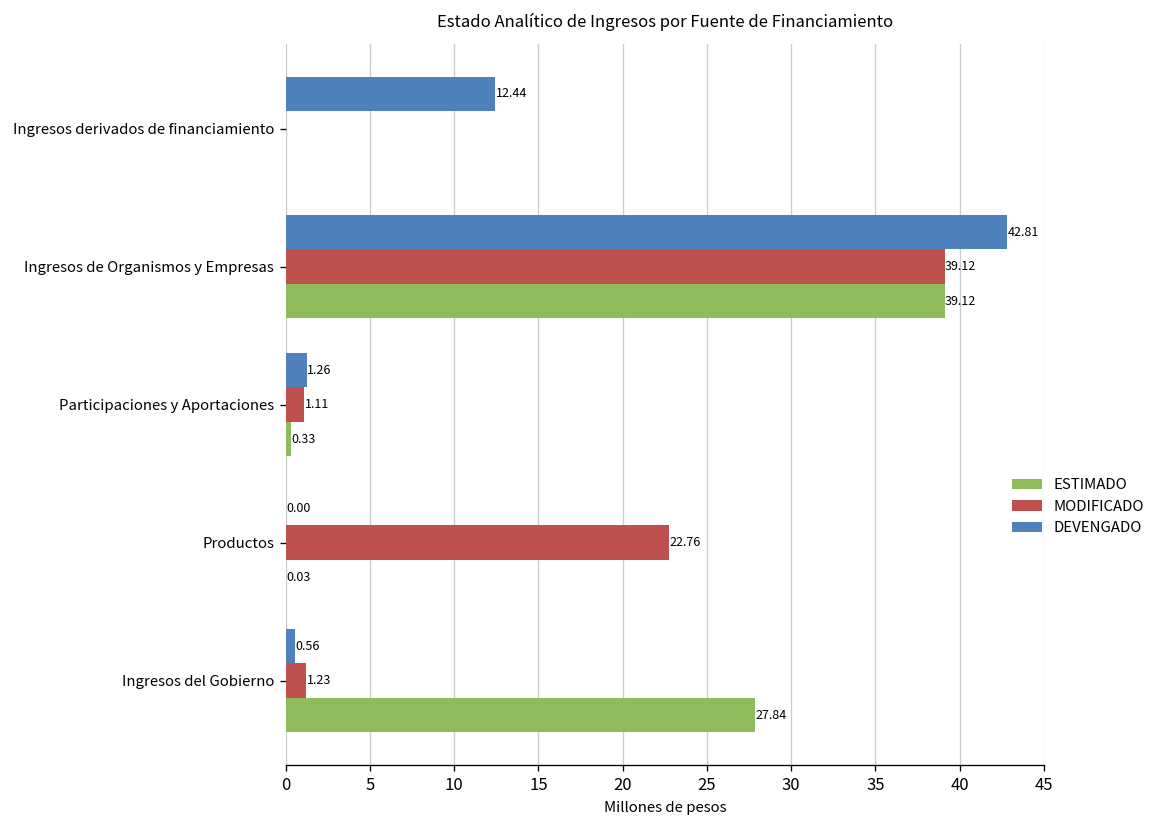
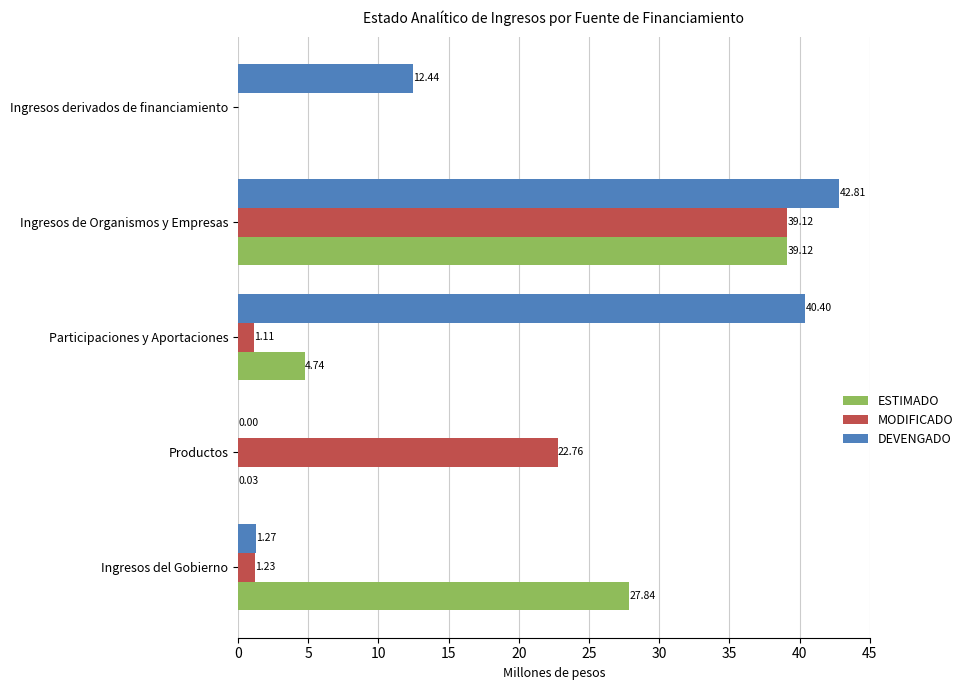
  {
    "ESTIMADO": {
      "Ingresos de Organismos y Empresas": 39.12,
-     "Participaciones y Aportaciones": 0.33,
+     "Participaciones y Aportaciones": 4.74,
      "Productos": 0.03,
      "Ingresos del Gobierno": 27.84
    },
    "MODIFICADO": {
      "Ingresos de Organismos y Empresas": 39.12,
      "Participaciones y Aportaciones": 1.11,
      "Productos": 22.76,
      "Ingresos del Gobierno": 1.23
    },
    "DEVENGADO": {
      "Ingresos derivados de financiamiento": 12.44,
      "Ingresos de Organismos y Empresas": 42.81,
-     "Participaciones y Aportaciones": 1.26,
+     "Participaciones y Aportaciones": 40.40,
      "Productos": 0.00,
-     "Ingresos del Gobierno": 0.56
+     "Ingresos del Gobierno": 1.27
    }
  }
